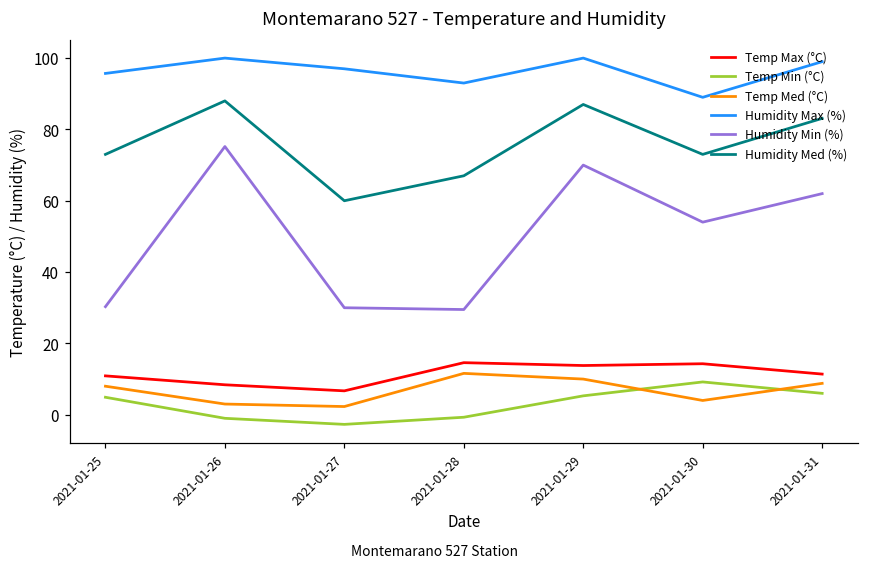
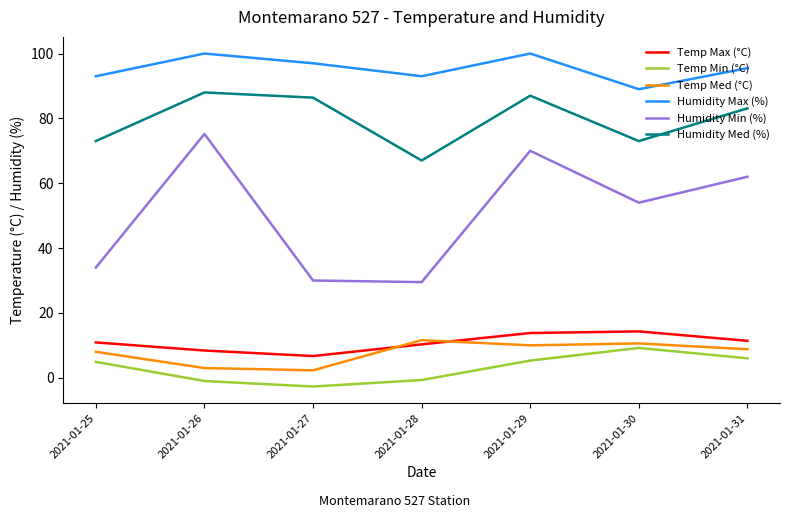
  {
    "Temp Max (°C)": {
      "2021-01-25": 11,
      "2021-01-26": 8,
      "2021-01-27": 7,
-     "2021-01-28": 15,
+     "2021-01-28": 10,
      "2021-01-29": 14,
      "2021-01-30": 14,
      "2021-01-31": 11
    },
    "Temp Min (°C)": {
      "2021-01-25": 5,
      "2021-01-26": -1,
      "2021-01-27": -3,
      "2021-01-28": -1,
      "2021-01-29": 5,
      "2021-01-30": 9,
      "2021-01-31": 6
    },
    "Temp Med (°C)": {
      "2021-01-25": 8,
      "2021-01-26": 3,
      "2021-01-27": 2,
      "2021-01-28": 12,
      "2021-01-29": 10,
-     "2021-01-30": 4,
+     "2021-01-30": 11,
      "2021-01-31": 9
    },
    "Humidity Max (%)": {
-     "2021-01-25": 96,
+     "2021-01-25": 93,
      "2021-01-26": 100,
      "2021-01-27": 97,
      "2021-01-28": 93,
      "2021-01-29": 100,
      "2021-01-30": 89,
-     "2021-01-31": 99
+     "2021-01-31": 96
    },
    "Humidity Min (%)": {
-     "2021-01-25": 30,
+     "2021-01-25": 34,
      "2021-01-26": 75,
      "2021-01-27": 30,
      "2021-01-28": 30,
      "2021-01-29": 70,
      "2021-01-30": 54,
      "2021-01-31": 62
    },
    "Humidity Med (%)": {
      "2021-01-25": 73,
      "2021-01-26": 88,
-     "2021-01-27": 60,
+     "2021-01-27": 86,
      "2021-01-28": 67,
      "2021-01-29": 87,
      "2021-01-30": 73,
      "2021-01-31": 83
    }
  }
